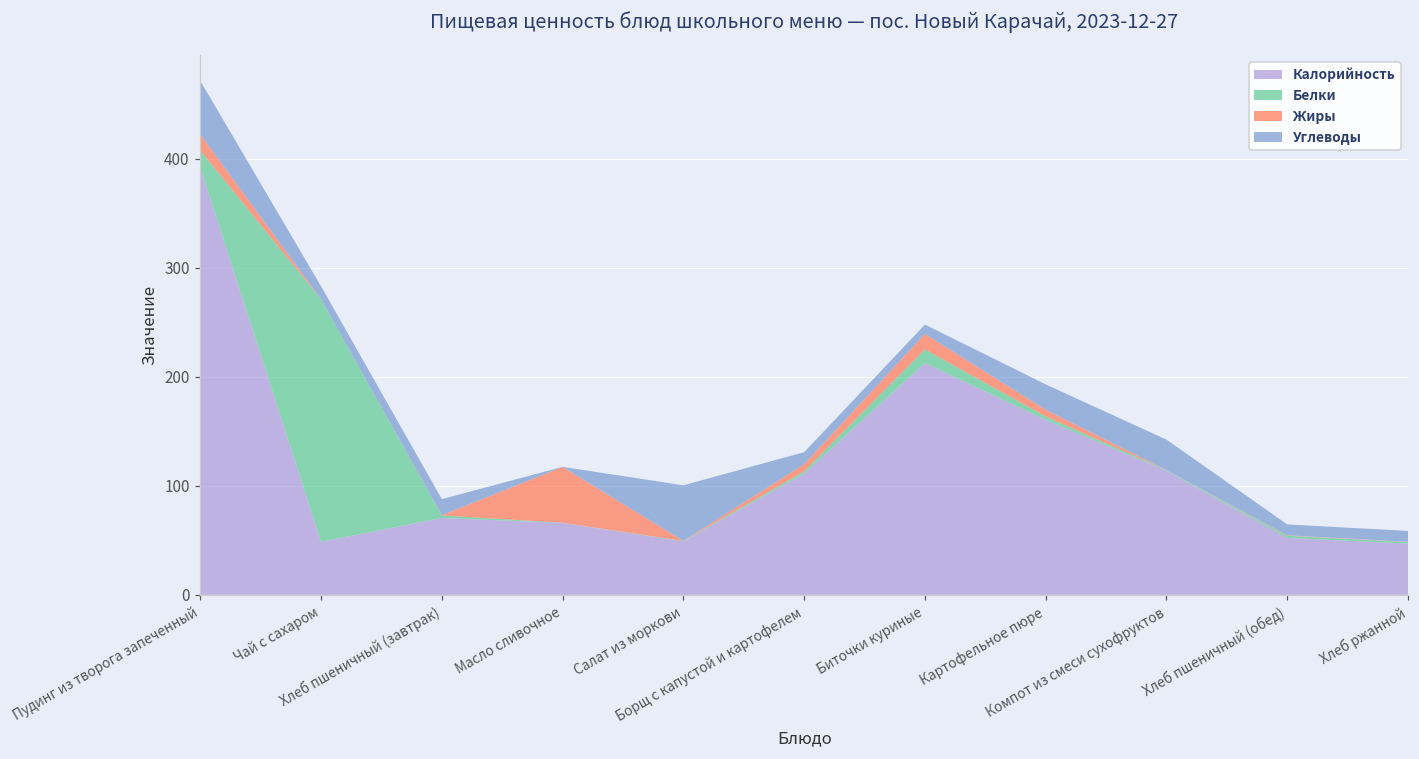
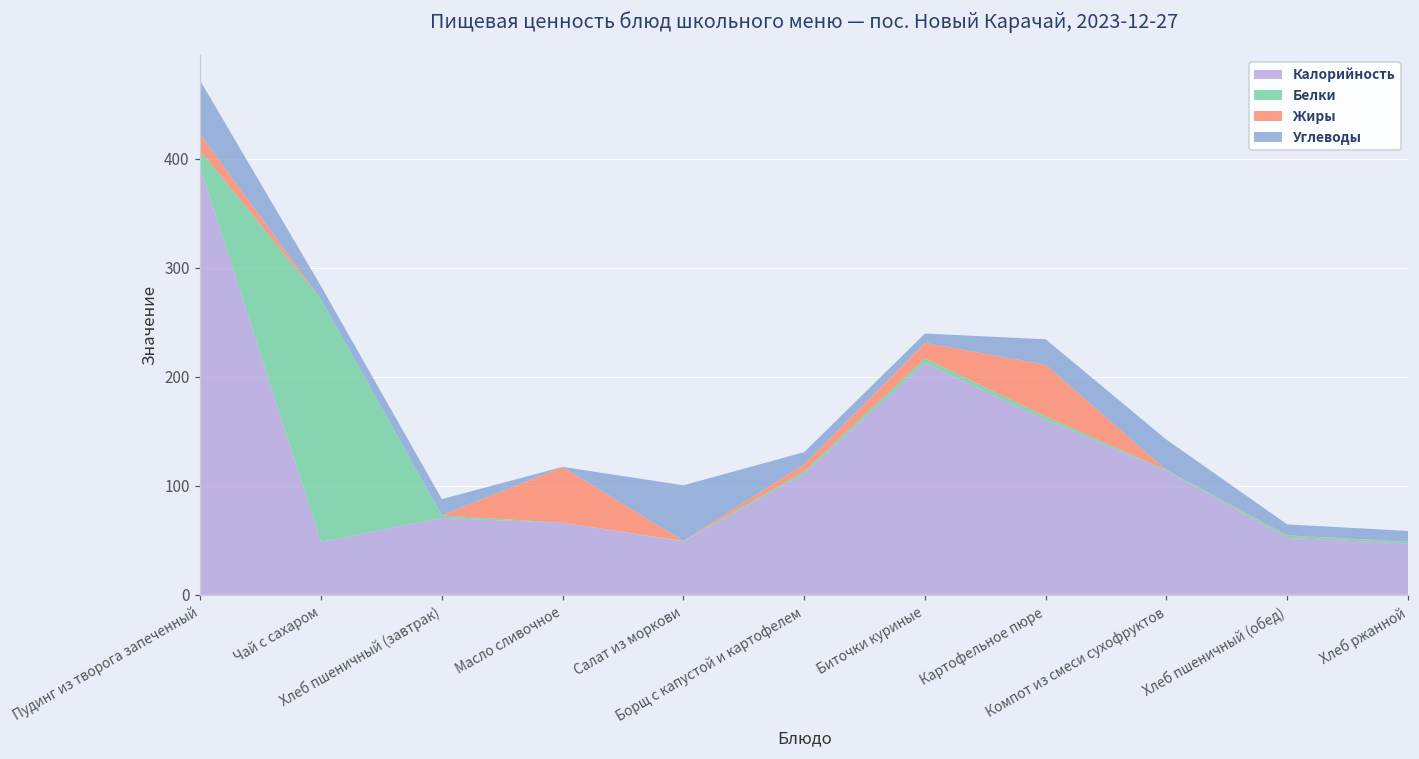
  {
    "Белки": {
      "Пудинг из творога запеченный": 20,
-     "Биточки куриные": 10,
+     "Биточки куриные": 0,
      "Картофельное пюре": 0
    },
    "Жиры": {
      "Пудинг из творога запеченный": 10,
      "Борщ с капустой и картофелем": 10,
      "Биточки куриные": 10,
-     "Картофельное пюре": 10
+     "Картофельное пюре": 50
    }
  }
